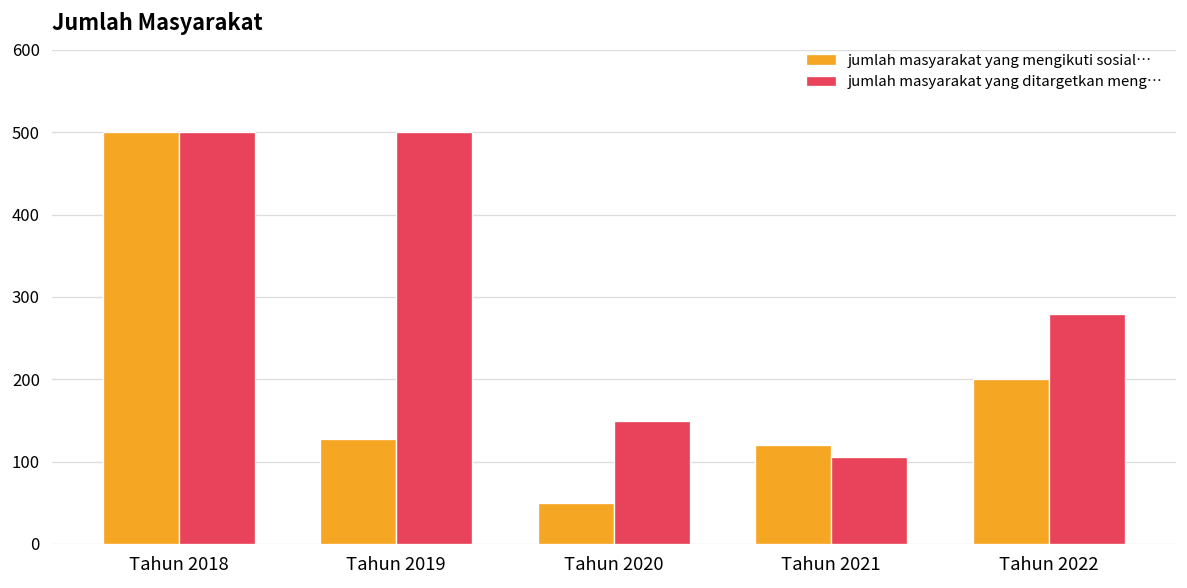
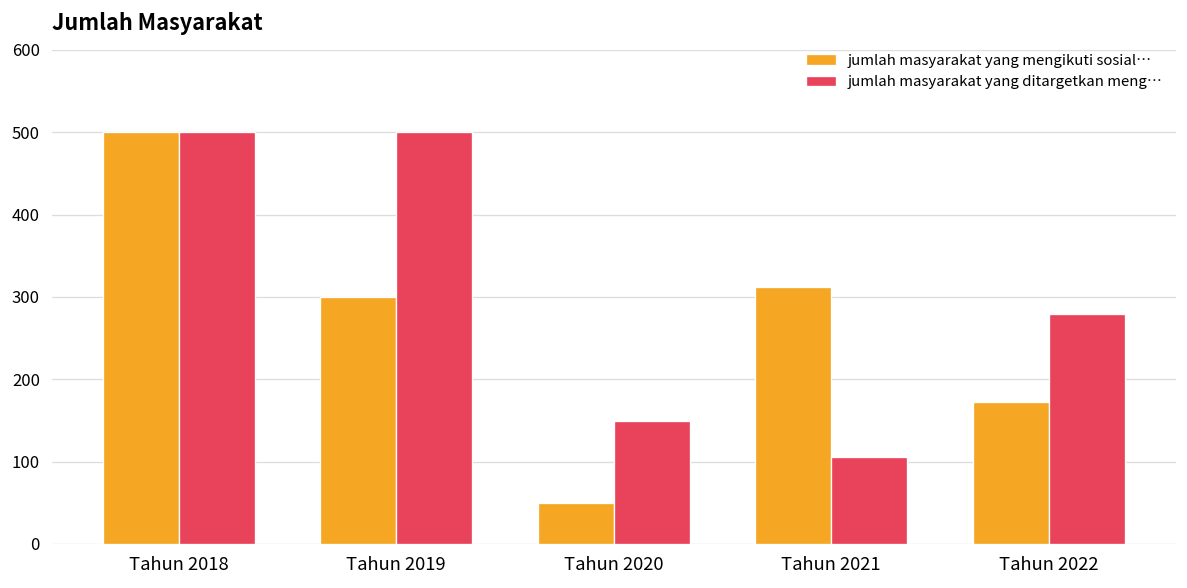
  {
    "jumlah masyarakat yang mengikuti sosial…": {
      "Tahun 2018": 500,
-     "Tahun 2019": 130,
+     "Tahun 2019": 300,
      "Tahun 2020": 50,
-     "Tahun 2021": 120,
-     "Tahun 2022": 200
+     "Tahun 2021": 310,
+     "Tahun 2022": 170
    },
    "jumlah masyarakat yang ditargetkan meng…": {
      "Tahun 2018": 500,
      "Tahun 2019": 500,
      "Tahun 2020": 150,
      "Tahun 2021": 110,
      "Tahun 2022": 280
    }
  }
